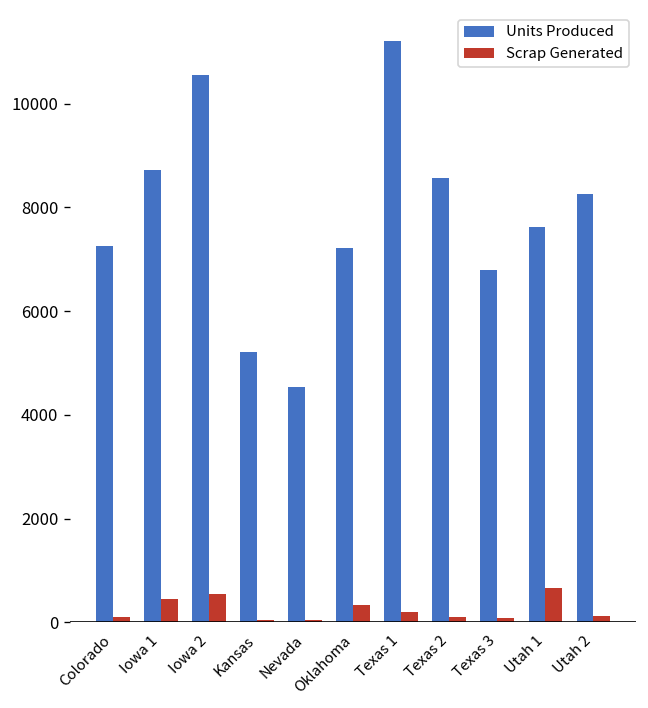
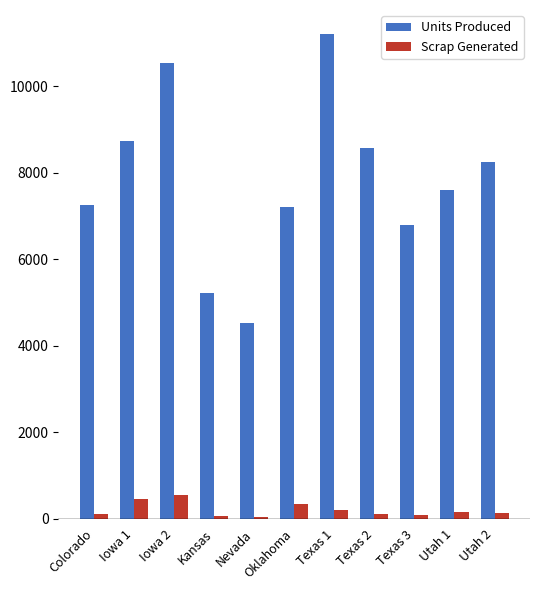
  {
    "Units Produced": {
      "Colorado": 7300,
      "Iowa 1": 8700,
      "Iowa 2": 10500,
      "Kansas": 5200,
      "Nevada": 4500,
      "Oklahoma": 7200,
      "Texas 1": 11200,
      "Texas 2": 8600,
      "Texas 3": 6800,
      "Utah 1": 7600,
      "Utah 2": 8200
    },
    "Scrap Generated": {
      "Colorado": 100,
      "Iowa 1": 400,
      "Iowa 2": 500,
      "Oklahoma": 300,
      "Texas 1": 200,
      "Texas 2": 100,
      "Texas 3": 100,
-     "Utah 1": 700,
+     "Utah 1": 200,
      "Utah 2": 100
    }
  }
